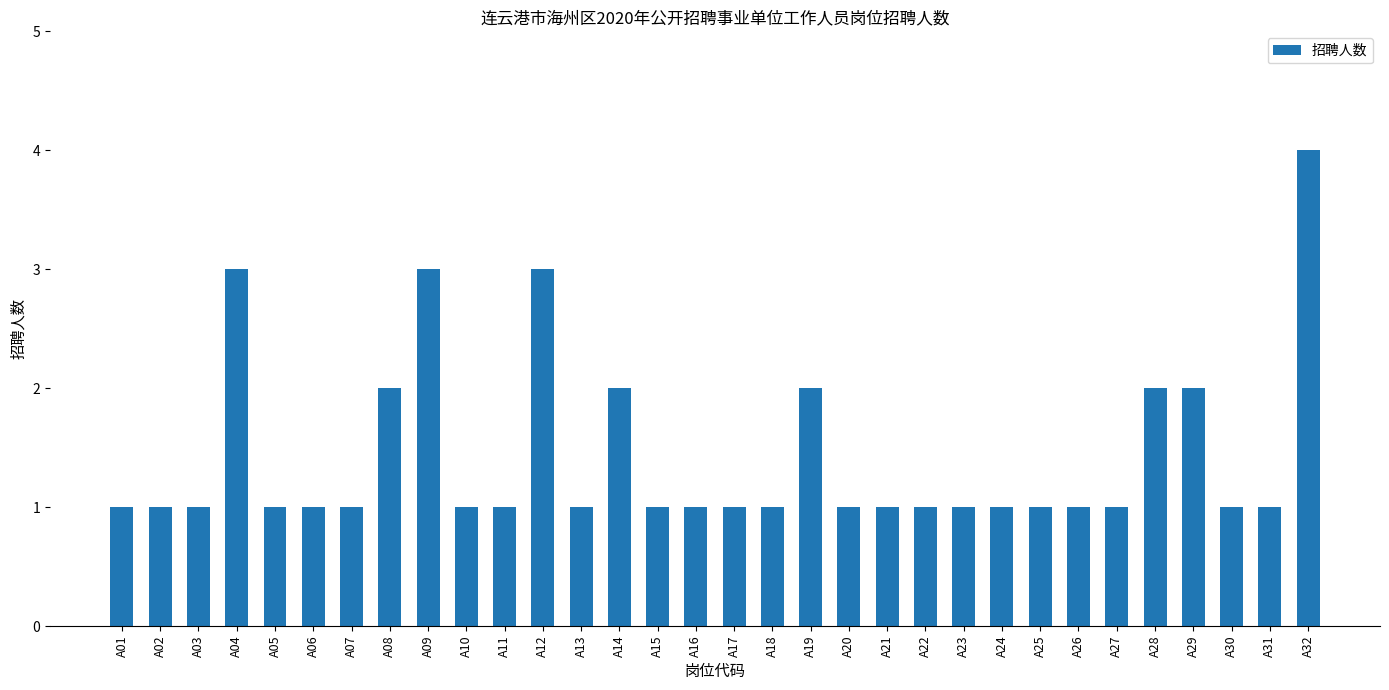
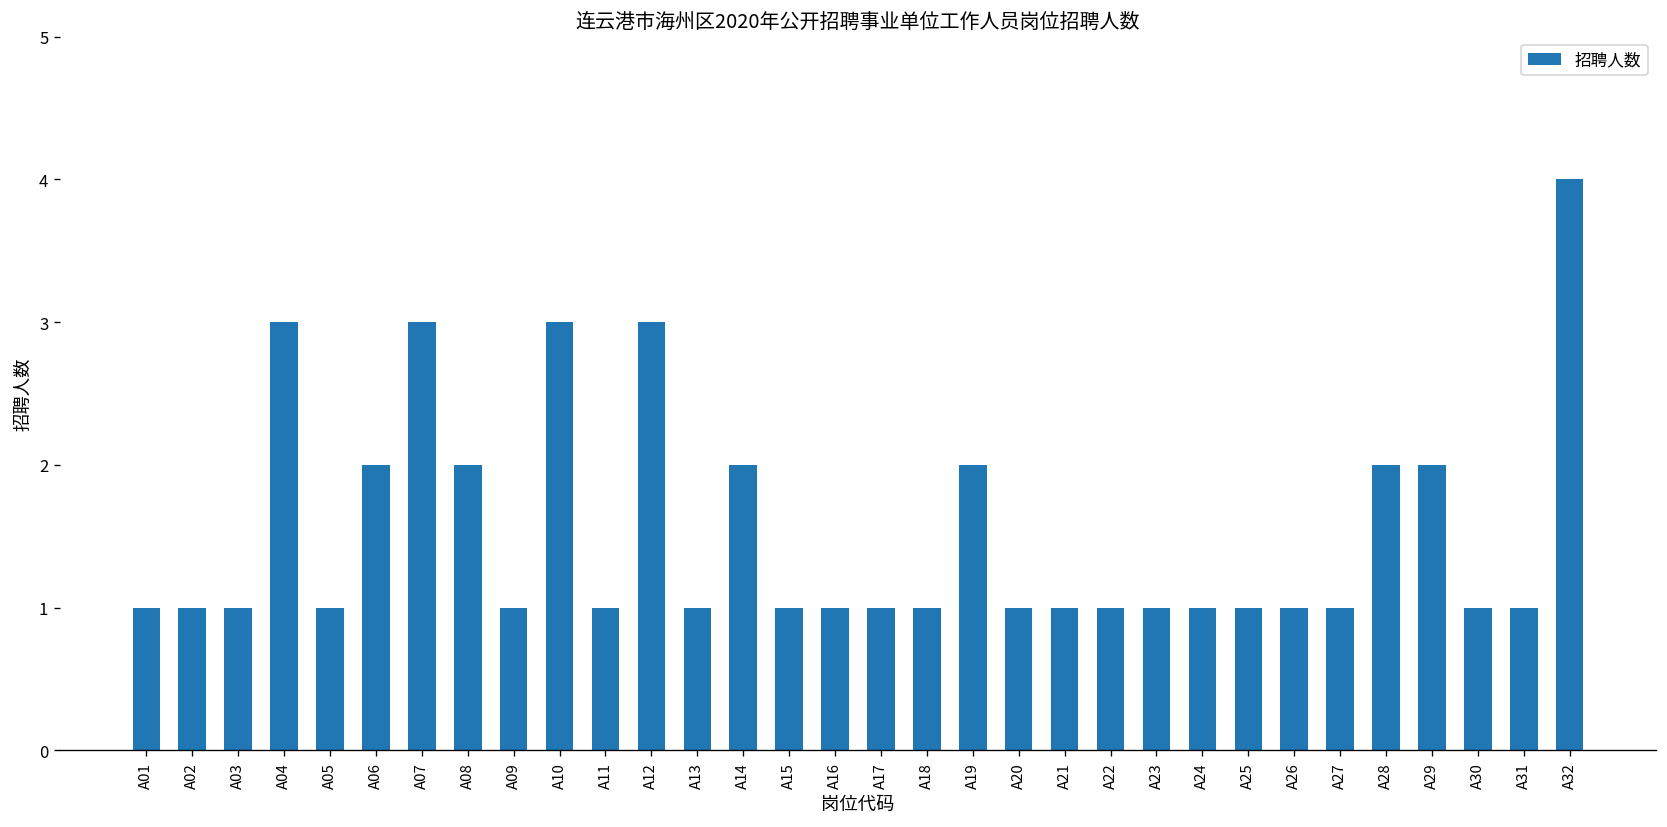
  {
    "A01": 1,
    "A02": 1,
    "A03": 1,
    "A04": 3,
    "A05": 1,
-   "A06": 1,
-   "A07": 1,
+   "A06": 2,
+   "A07": 3,
    "A08": 2,
-   "A09": 3,
-   "A10": 1,
+   "A09": 1,
+   "A10": 3,
    "A11": 1,
    "A12": 3,
    "A13": 1,
    "A14": 2,
    "A15": 1,
    "A16": 1,
    "A17": 1,
    "A18": 1,
    "A19": 2,
    "A20": 1,
    "A21": 1,
    "A22": 1,
    "A23": 1,
    "A24": 1,
    "A25": 1,
    "A26": 1,
    "A27": 1,
    "A28": 2,
    "A29": 2,
    "A30": 1,
    "A31": 1,
    "A32": 4
  }
